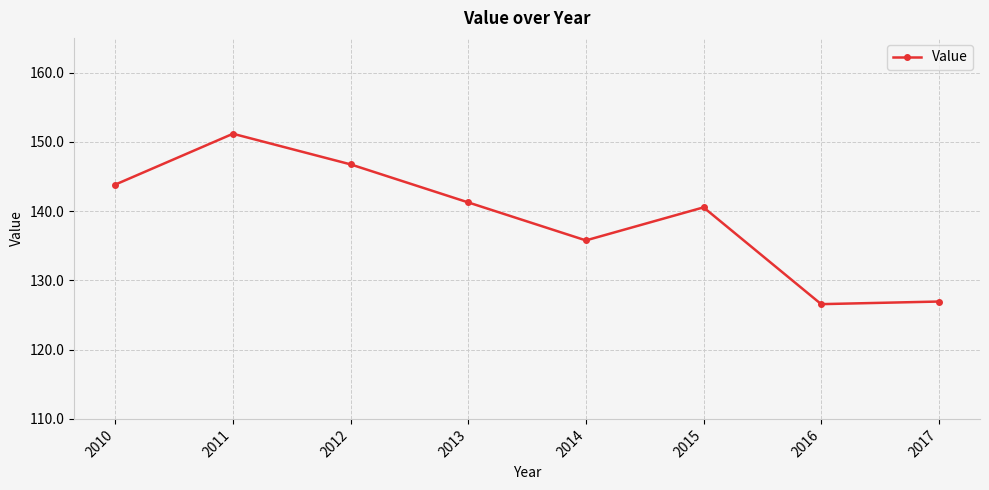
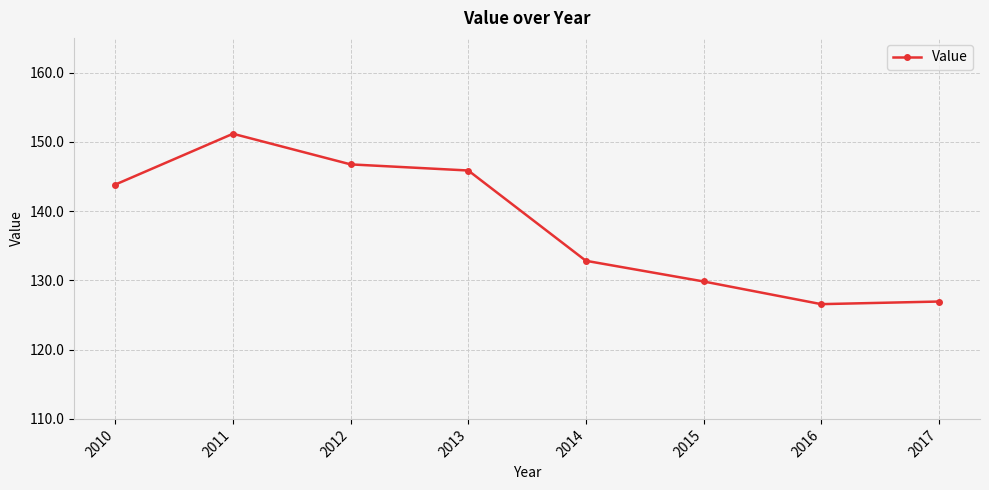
  {
    "2010": 144,
    "2011": 151,
    "2012": 147,
-   "2013": 141,
-   "2014": 136,
-   "2015": 141,
+   "2013": 146,
+   "2014": 133,
+   "2015": 130,
    "2016": 127,
    "2017": 127
  }
